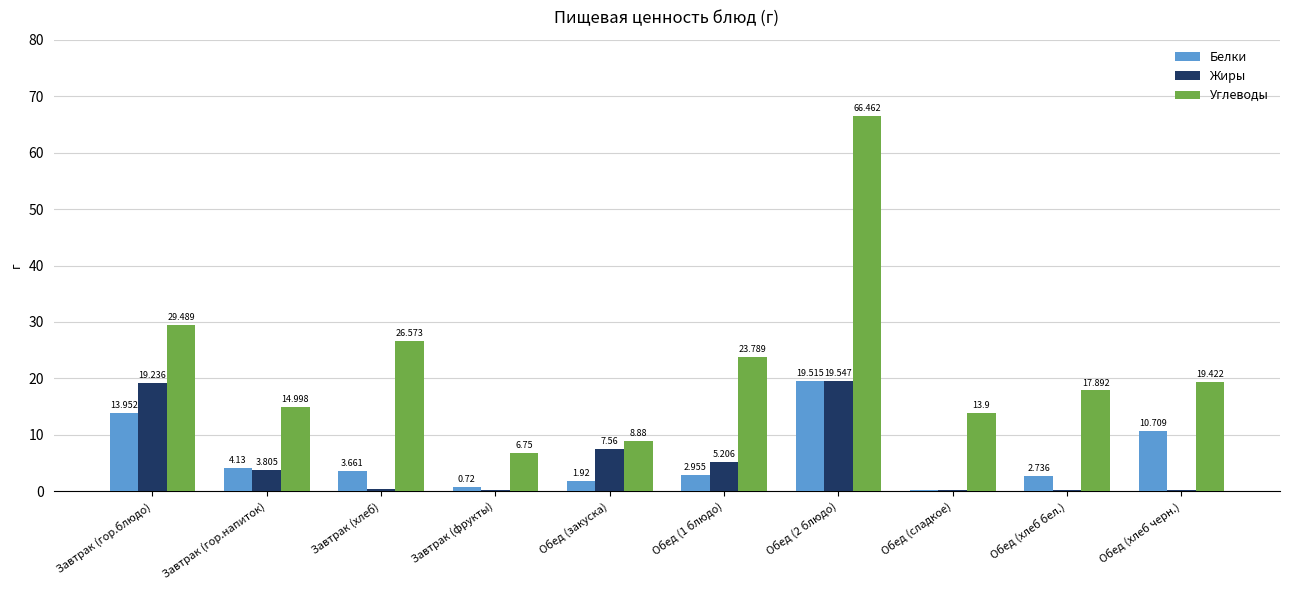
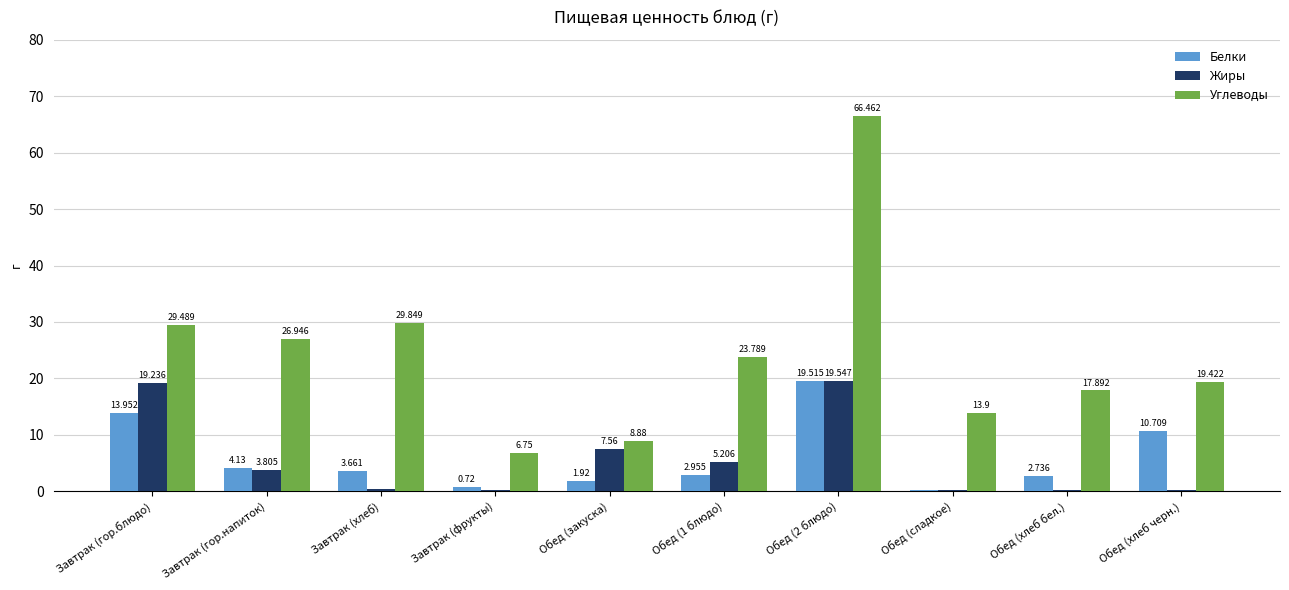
  {
    "Белки": {
      "Завтрак (гор.блюдо)": 13.952,
      "Завтрак (гор.напиток)": 4.13,
      "Завтрак (хлеб)": 3.661,
      "Завтрак (фрукты)": 0.72,
      "Обед (закуска)": 1.92,
      "Обед (1 блюдо)": 2.955,
      "Обед (2 блюдо)": 19.515,
      "Обед (хлеб бел.)": 2.736,
      "Обед (хлеб черн.)": 10.709
    },
    "Жиры": {
      "Завтрак (гор.блюдо)": 19.236,
      "Завтрак (гор.напиток)": 3.805,
      "Обед (закуска)": 7.56,
      "Обед (1 блюдо)": 5.206,
      "Обед (2 блюдо)": 19.547
    },
    "Углеводы": {
      "Завтрак (гор.блюдо)": 29.489,
-     "Завтрак (гор.напиток)": 14.998,
-     "Завтрак (хлеб)": 26.573,
+     "Завтрак (гор.напиток)": 26.946,
+     "Завтрак (хлеб)": 29.849,
      "Завтрак (фрукты)": 6.75,
      "Обед (закуска)": 8.88,
      "Обед (1 блюдо)": 23.789,
      "Обед (2 блюдо)": 66.462,
      "Обед (сладкое)": 13.9,
      "Обед (хлеб бел.)": 17.892,
      "Обед (хлеб черн.)": 19.422
    }
  }
